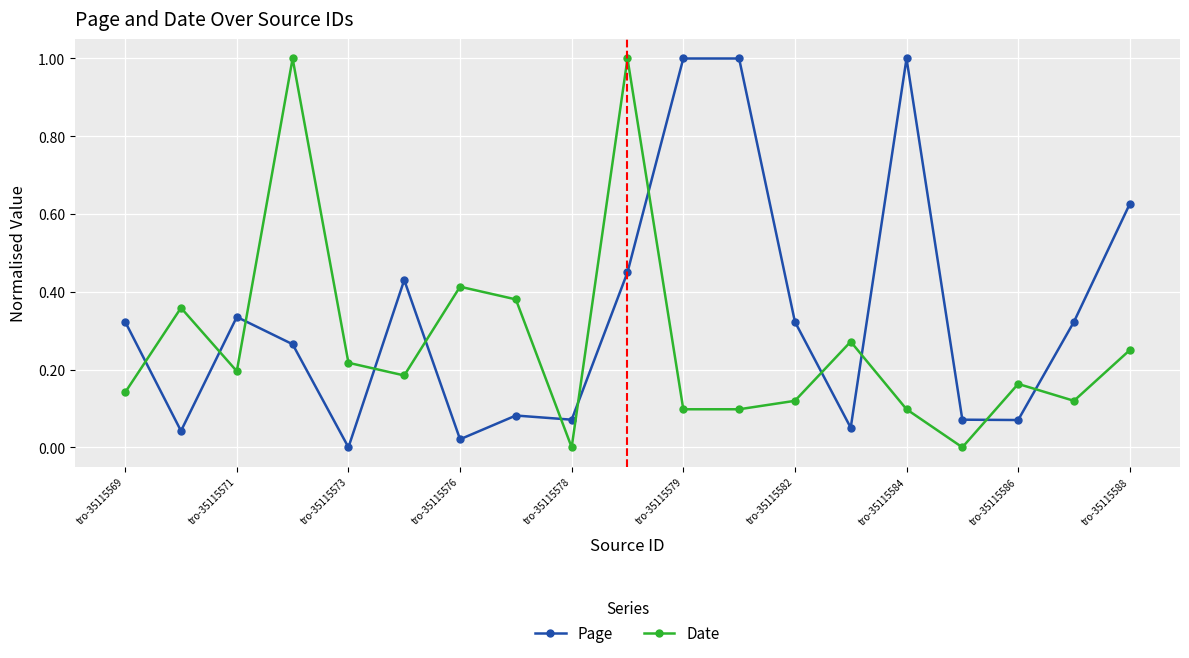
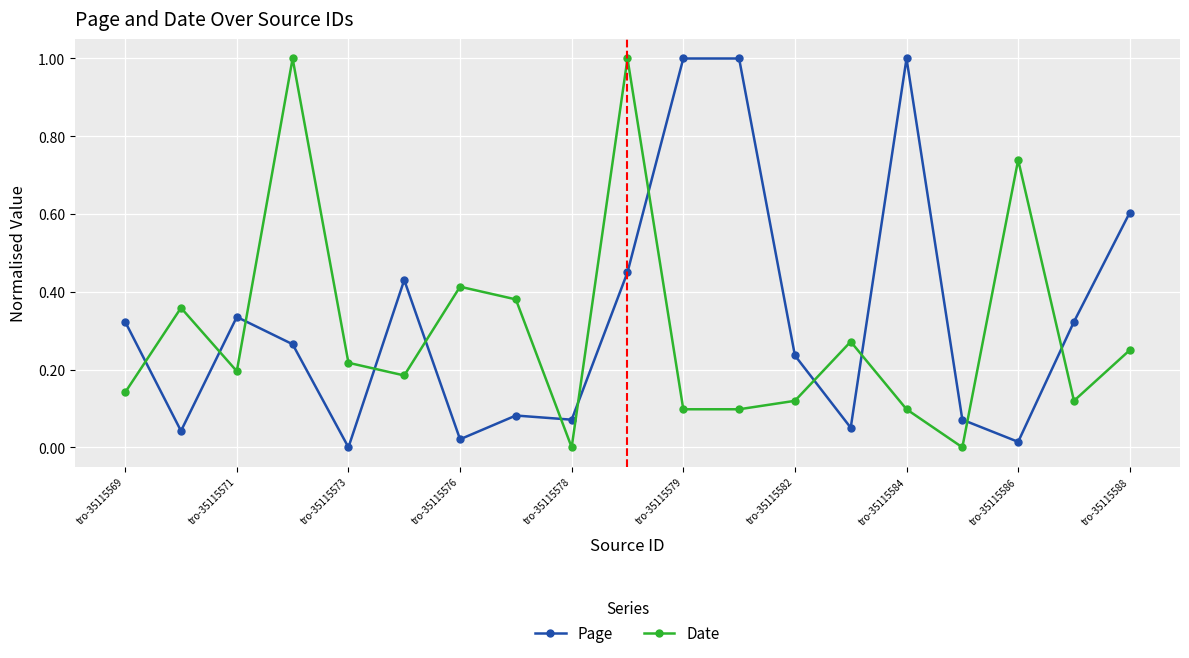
  {
    "Page": {
      "tro-35115569": 0.32,
      "tro-35115571": 0.34,
      "tro-35115573": 0.00,
      "tro-35115576": 0.02,
      "tro-35115578": 0.07,
      "tro-35115579": 1.00,
-     "tro-35115582": 0.32,
+     "tro-35115582": 0.24,
      "tro-35115584": 1.00,
-     "tro-35115586": 0.07,
-     "tro-35115588": 0.63
+     "tro-35115586": 0.01,
+     "tro-35115588": 0.60
    },
    "Date": {
      "tro-35115569": 0.14,
      "tro-35115571": 0.20,
      "tro-35115573": 0.22,
      "tro-35115576": 0.41,
      "tro-35115578": 0.00,
      "tro-35115579": 0.10,
      "tro-35115582": 0.12,
      "tro-35115584": 0.10,
-     "tro-35115586": 0.16,
+     "tro-35115586": 0.74,
      "tro-35115588": 0.25
    }
  }
